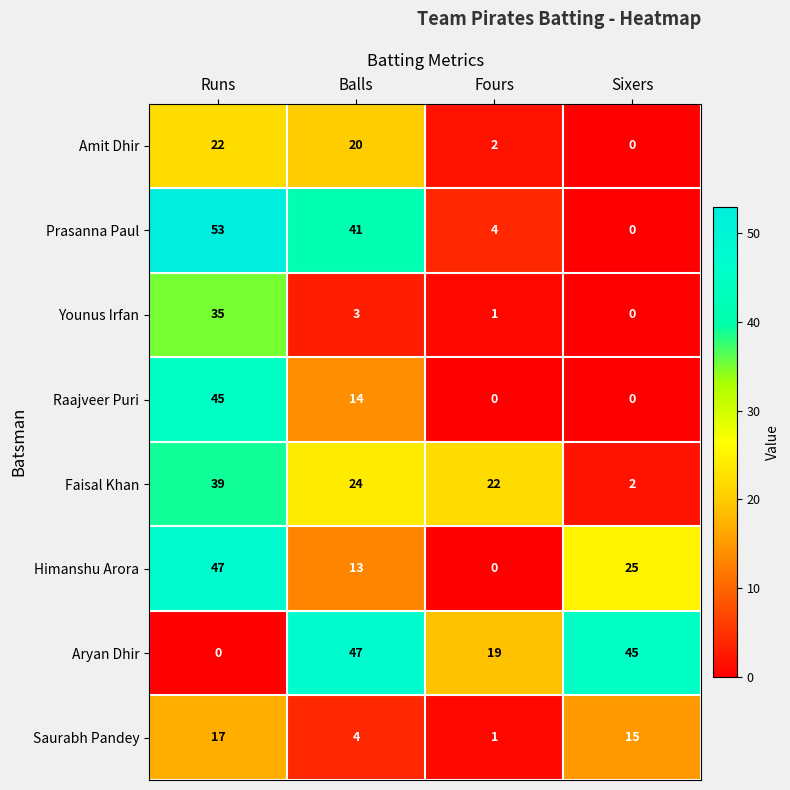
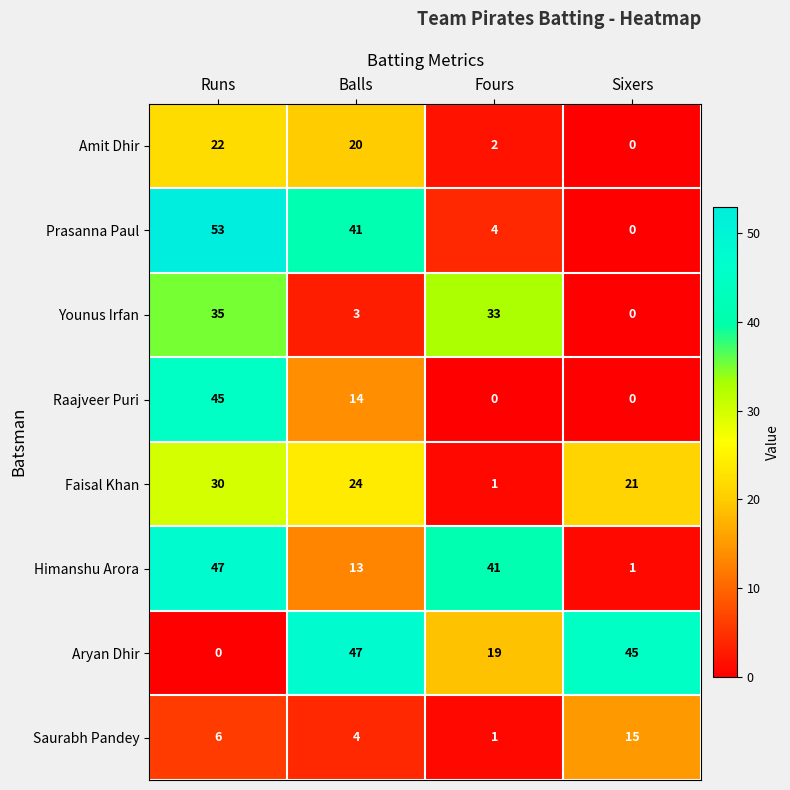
  {
    "Amit Dhir": {
      "Runs": 22,
      "Balls": 20,
      "Fours": 2,
      "Sixers": 0
    },
    "Prasanna Paul": {
      "Runs": 53,
      "Balls": 41,
      "Fours": 4,
      "Sixers": 0
    },
    "Younus Irfan": {
      "Runs": 35,
      "Balls": 3,
-     "Fours": 1,
+     "Fours": 33,
      "Sixers": 0
    },
    "Raajveer Puri": {
      "Runs": 45,
      "Balls": 14,
      "Fours": 0,
      "Sixers": 0
    },
    "Faisal Khan": {
-     "Runs": 39,
+     "Runs": 30,
      "Balls": 24,
-     "Fours": 22,
-     "Sixers": 2
+     "Fours": 1,
+     "Sixers": 21
    },
    "Himanshu Arora": {
      "Runs": 47,
      "Balls": 13,
-     "Fours": 0,
-     "Sixers": 25
+     "Fours": 41,
+     "Sixers": 1
    },
    "Aryan Dhir": {
      "Runs": 0,
      "Balls": 47,
      "Fours": 19,
      "Sixers": 45
    },
    "Saurabh Pandey": {
-     "Runs": 17,
+     "Runs": 6,
      "Balls": 4,
      "Fours": 1,
      "Sixers": 15
    }
  }
